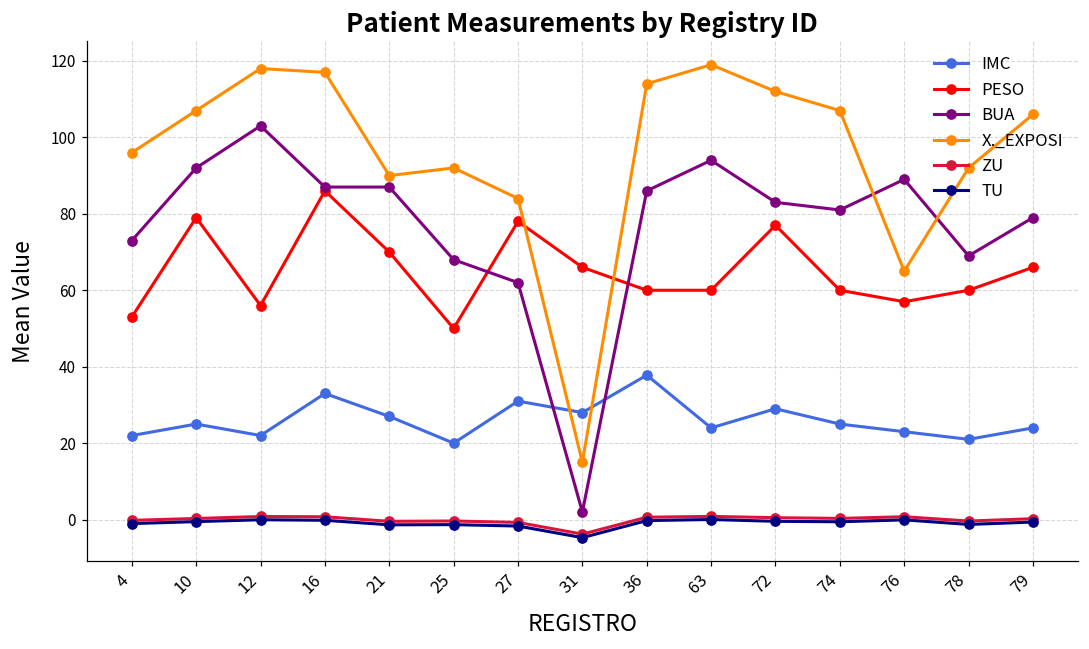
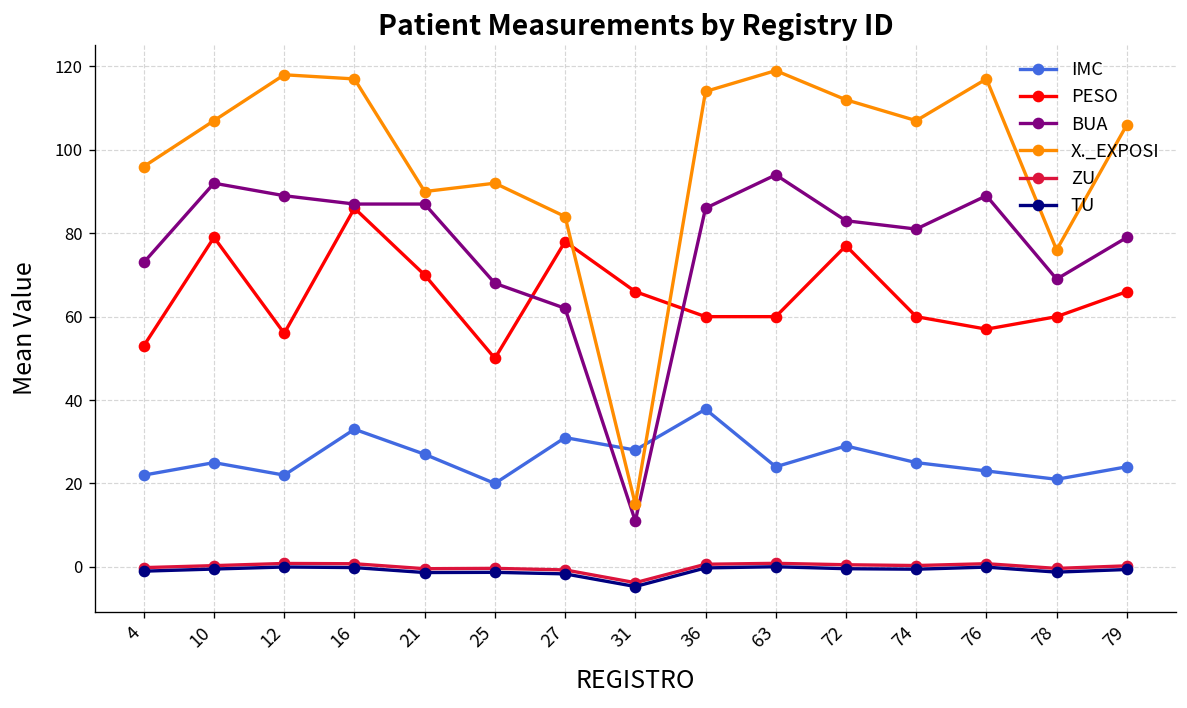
  {
    "IMC": {
      "4": 22,
      "10": 25,
      "12": 22,
      "16": 33,
      "21": 27,
      "25": 20,
      "27": 31,
      "31": 28,
      "36": 38,
      "63": 24,
      "72": 29,
      "74": 25,
      "76": 23,
      "78": 21,
      "79": 24
    },
    "PESO": {
      "4": 53,
      "10": 79,
      "12": 56,
      "16": 86,
      "21": 70,
      "25": 50,
      "27": 78,
      "31": 66,
      "36": 60,
      "63": 60,
      "72": 77,
      "74": 60,
      "76": 57,
      "78": 60,
      "79": 66
    },
    "BUA": {
      "4": 73,
      "10": 92,
-     "12": 103,
+     "12": 89,
      "16": 87,
      "21": 87,
      "25": 68,
      "27": 62,
-     "31": 2,
+     "31": 11,
      "36": 86,
      "63": 94,
      "72": 83,
      "74": 81,
      "76": 89,
      "78": 69,
      "79": 79
    },
    "X._EXPOSI": {
      "4": 96,
      "10": 107,
      "12": 118,
      "16": 117,
      "21": 90,
      "25": 92,
      "27": 84,
      "31": 15,
      "36": 114,
      "63": 119,
      "72": 112,
      "74": 107,
-     "76": 65,
-     "78": 92,
+     "76": 117,
+     "78": 76,
      "79": 106
    },
    "ZU": {
      "4": 0,
      "10": 0,
      "12": 1,
      "16": 1,
      "21": 0,
      "25": 0,
      "27": -1,
      "31": -4,
      "36": 1,
      "63": 1,
      "72": 1,
      "74": 0,
      "76": 1,
      "78": 0,
      "79": 0
    },
    "TU": {
      "4": -1,
      "10": -1,
      "12": 0,
      "16": 0,
      "21": -1,
      "25": -1,
      "27": -2,
      "31": -5,
      "36": 0,
      "63": 0,
      "72": 0,
      "74": -1,
      "76": 0,
      "78": -1,
      "79": -1
    }
  }
